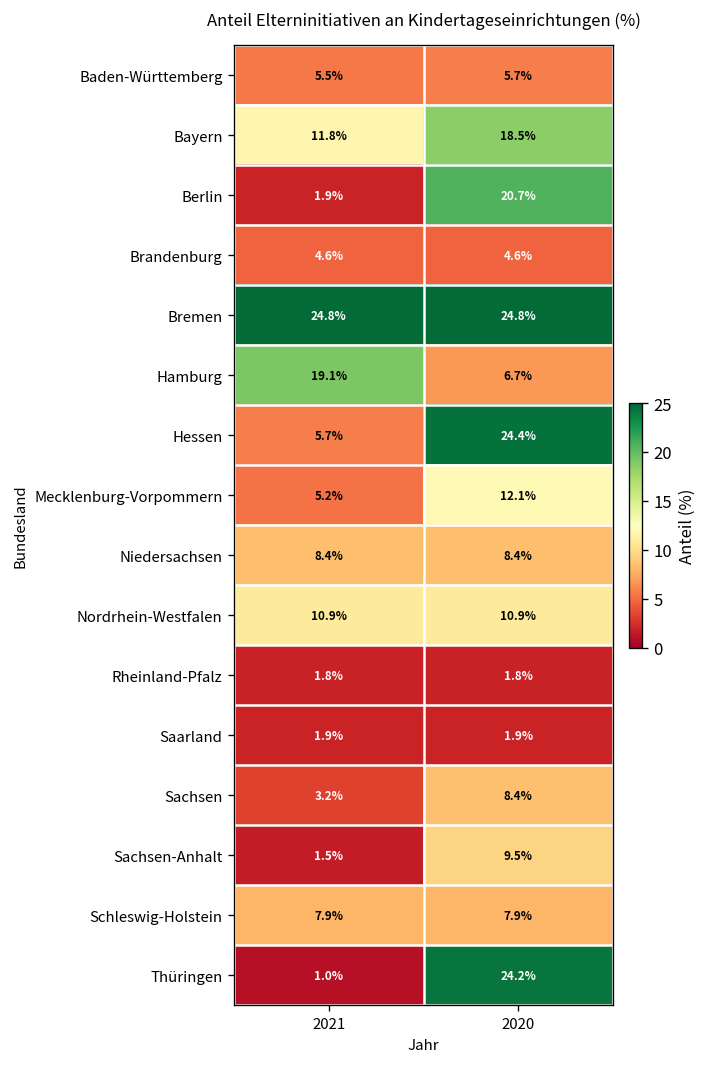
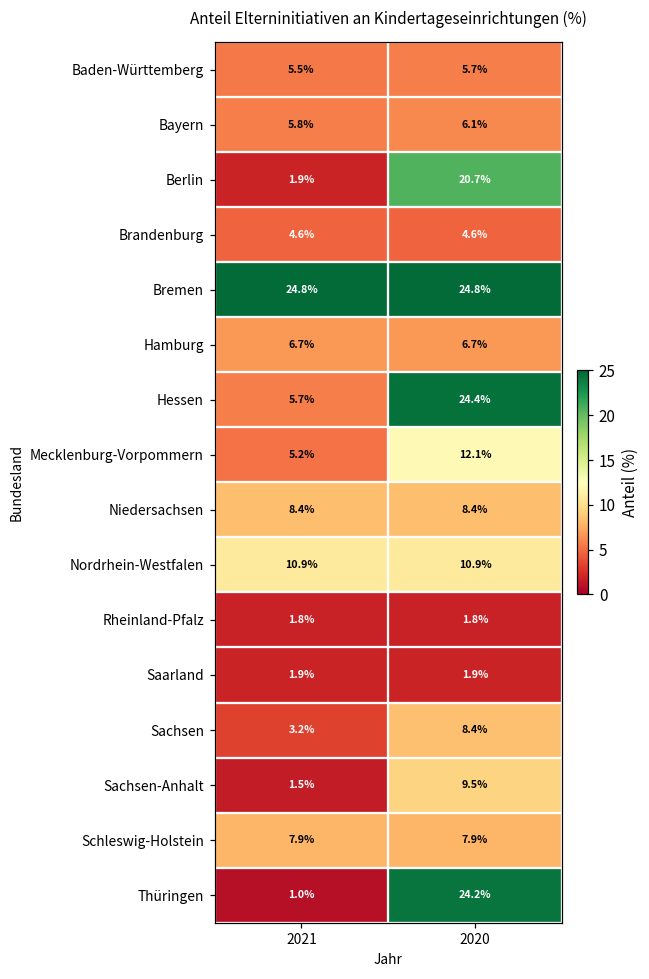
  {
    "Baden-Württemberg": {
      "2021": "5.5%",
      "2020": "5.7%"
    },
    "Bayern": {
-     "2021": "11.8%",
-     "2020": "18.5%"
+     "2021": "5.8%",
+     "2020": "6.1%"
    },
    "Berlin": {
      "2021": "1.9%",
      "2020": "20.7%"
    },
    "Brandenburg": {
      "2021": "4.6%",
      "2020": "4.6%"
    },
    "Bremen": {
      "2021": "24.8%",
      "2020": "24.8%"
    },
    "Hamburg": {
-     "2021": "19.1%",
+     "2021": "6.7%",
      "2020": "6.7%"
    },
    "Hessen": {
      "2021": "5.7%",
      "2020": "24.4%"
    },
    "Mecklenburg-Vorpommern": {
      "2021": "5.2%",
      "2020": "12.1%"
    },
    "Niedersachsen": {
      "2021": "8.4%",
      "2020": "8.4%"
    },
    "Nordrhein-Westfalen": {
      "2021": "10.9%",
      "2020": "10.9%"
    },
    "Rheinland-Pfalz": {
      "2021": "1.8%",
      "2020": "1.8%"
    },
    "Saarland": {
      "2021": "1.9%",
      "2020": "1.9%"
    },
    "Sachsen": {
      "2021": "3.2%",
      "2020": "8.4%"
    },
    "Sachsen-Anhalt": {
      "2021": "1.5%",
      "2020": "9.5%"
    },
    "Schleswig-Holstein": {
      "2021": "7.9%",
      "2020": "7.9%"
    },
    "Thüringen": {
      "2021": "1.0%",
      "2020": "24.2%"
    }
  }
